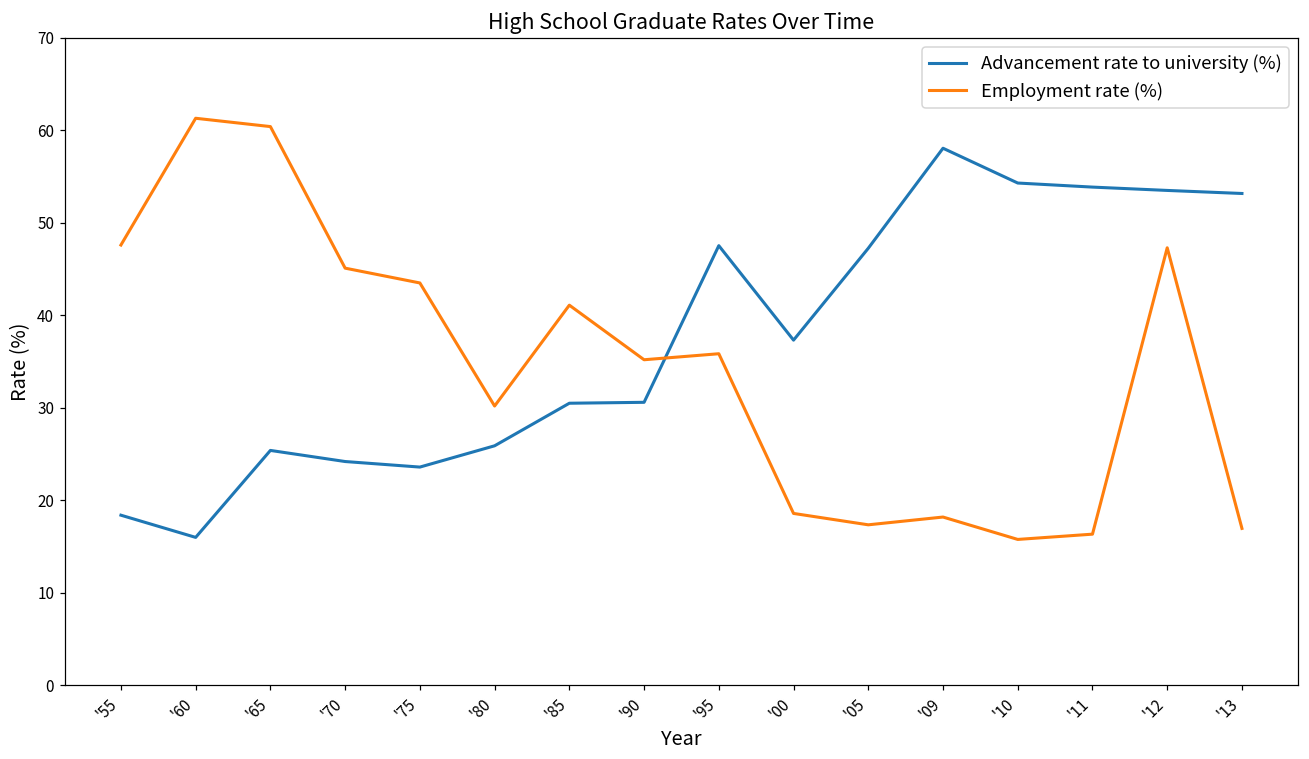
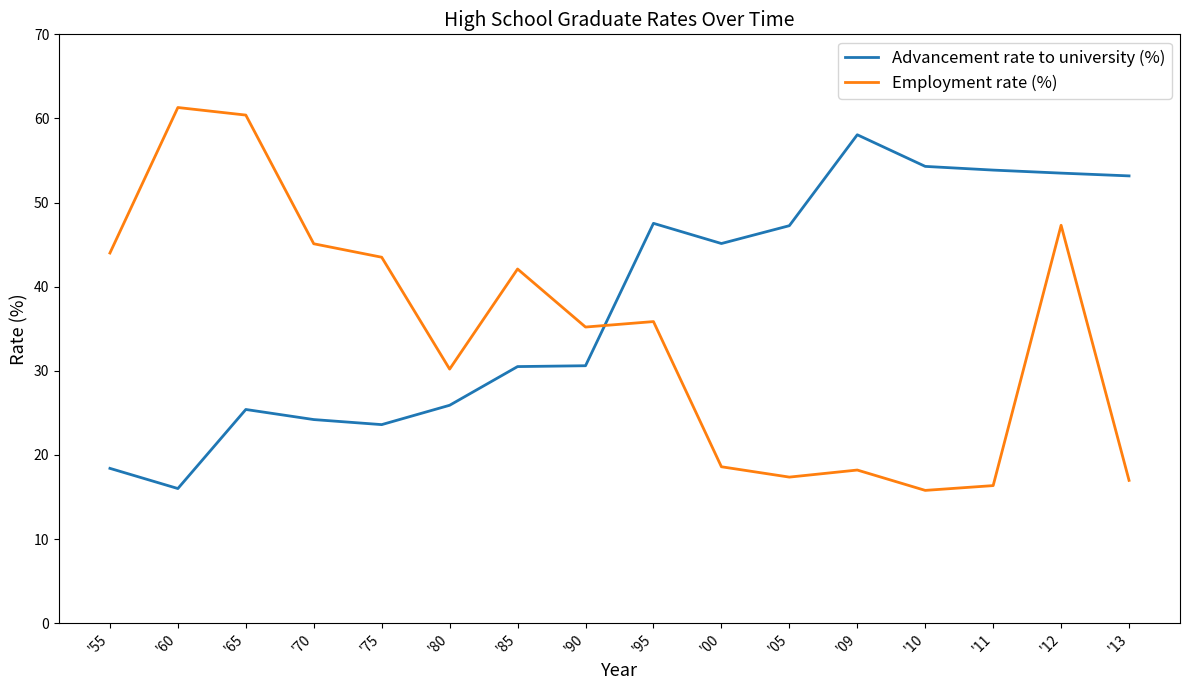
  {
    "Advancement rate to university (%)": {
      "'55": 18,
      "'60": 16,
      "'65": 25,
      "'70": 24,
      "'75": 24,
      "'80": 26,
      "'85": 31,
      "'90": 31,
      "'95": 48,
-     "'00": 37,
+     "'00": 45,
      "'05": 47,
      "'09": 58,
      "'10": 54,
      "'11": 54,
      "'12": 54,
      "'13": 53
    },
    "Employment rate (%)": {
-     "'55": 48,
+     "'55": 44,
      "'60": 61,
      "'65": 60,
      "'70": 45,
      "'75": 44,
      "'80": 30,
-     "'85": 41,
+     "'85": 42,
      "'90": 35,
      "'95": 36,
      "'00": 19,
      "'05": 17,
      "'09": 18,
      "'10": 16,
      "'11": 16,
      "'12": 47,
      "'13": 17
    }
  }
